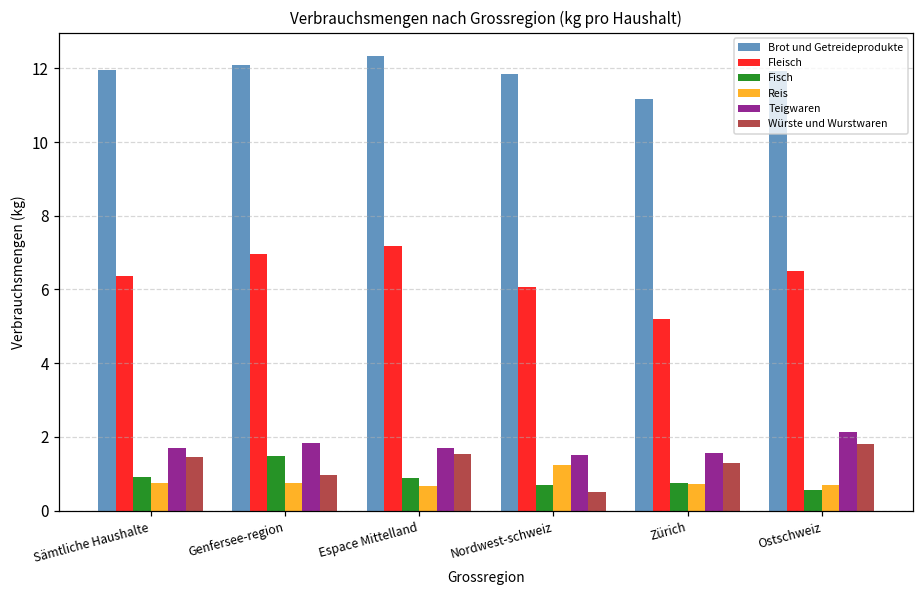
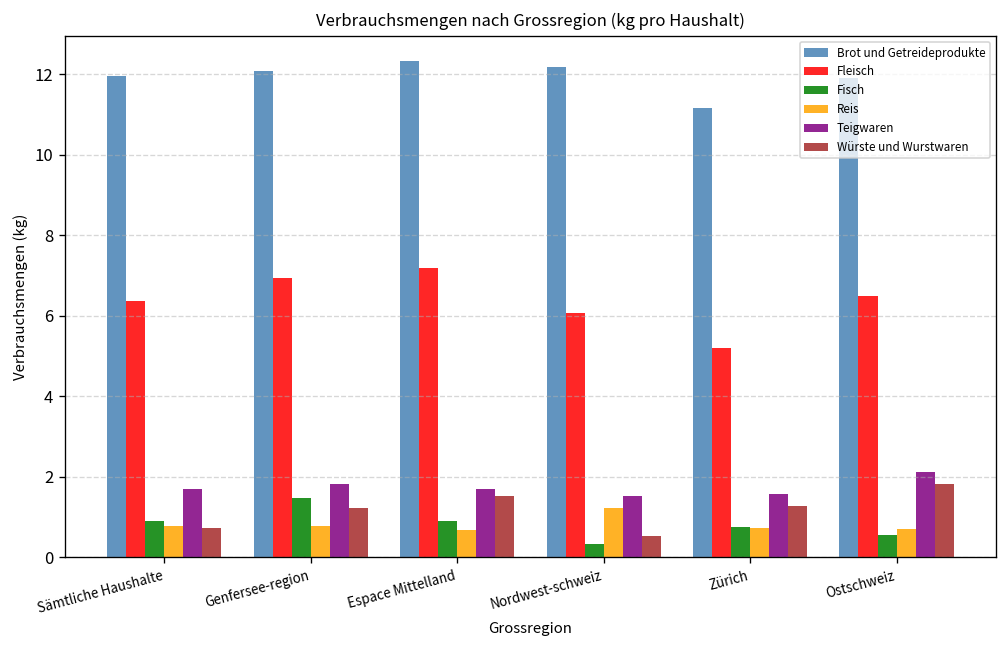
  {
    "Brot und Getreideprodukte": {
      "Sämtliche Haushalte": 12.0,
      "Genfersee-region": 12.1,
      "Espace Mittelland": 12.3,
-     "Nordwest-schweiz": 11.9,
+     "Nordwest-schweiz": 12.2,
      "Zürich": 11.2
    },
    "Fleisch": {
      "Sämtliche Haushalte": 6.4,
      "Genfersee-region": 6.9,
      "Espace Mittelland": 7.2,
      "Nordwest-schweiz": 6.1,
      "Zürich": 5.2,
      "Ostschweiz": 6.5
    },
    "Fisch": {
      "Sämtliche Haushalte": 0.9,
      "Genfersee-region": 1.5,
      "Espace Mittelland": 0.9,
-     "Nordwest-schweiz": 0.7,
+     "Nordwest-schweiz": 0.3,
      "Zürich": 0.8,
      "Ostschweiz": 0.6
    },
    "Reis": {
      "Sämtliche Haushalte": 0.8,
      "Genfersee-region": 0.8,
      "Espace Mittelland": 0.7,
      "Nordwest-schweiz": 1.2,
      "Zürich": 0.7,
      "Ostschweiz": 0.7
    },
    "Teigwaren": {
      "Sämtliche Haushalte": 1.7,
      "Genfersee-region": 1.8,
      "Espace Mittelland": 1.7,
      "Nordwest-schweiz": 1.5,
      "Zürich": 1.6,
      "Ostschweiz": 2.1
    },
    "Würste und Wurstwaren": {
-     "Sämtliche Haushalte": 1.5,
-     "Genfersee-region": 1.0,
+     "Sämtliche Haushalte": 0.7,
+     "Genfersee-region": 1.2,
      "Espace Mittelland": 1.5,
      "Nordwest-schweiz": 0.5,
      "Zürich": 1.3,
      "Ostschweiz": 1.8
    }
  }
